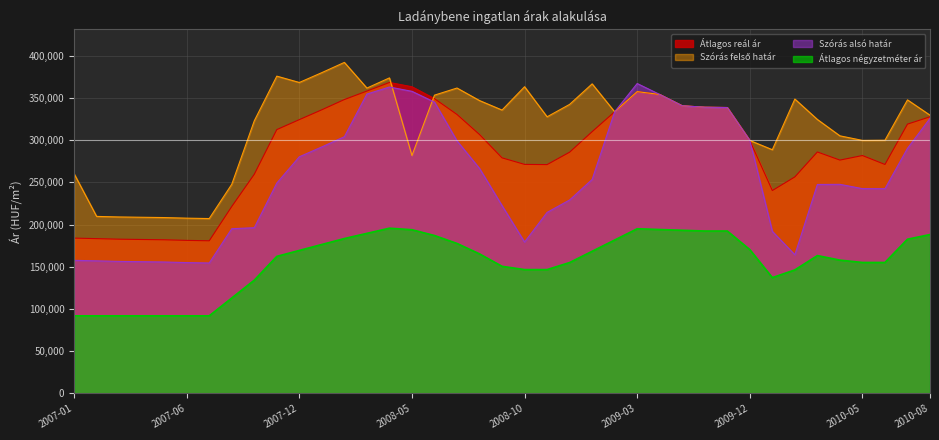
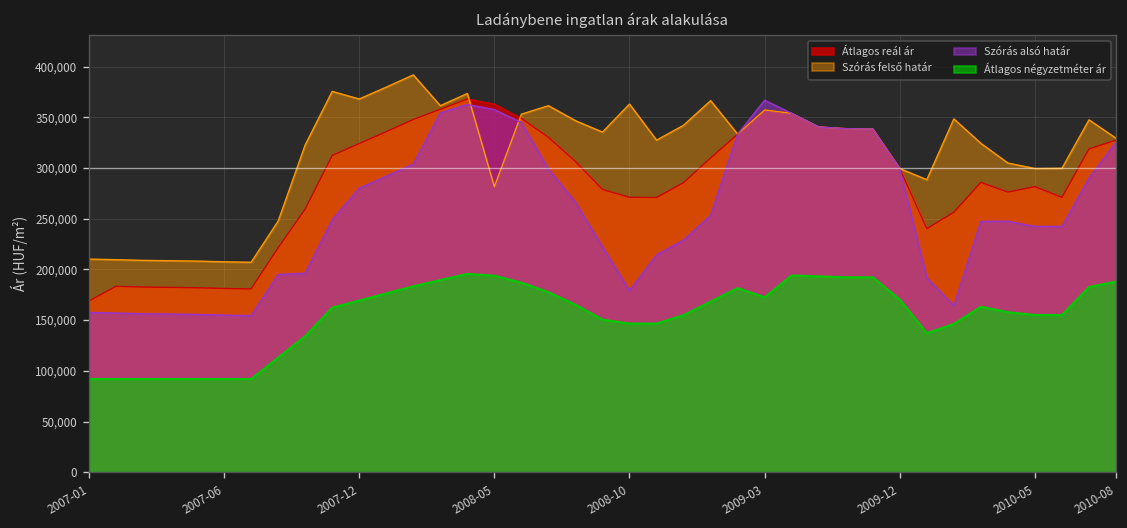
  {
    "Átlagos reál ár": {
-     "2007-01": "180,000",
+     "2007-01": "170,000",
      "2007-06": "180,000",
      "2007-12": "320,000",
      "2008-05": "360,000",
      "2008-10": "270,000",
      "2010-05": "280,000"
    },
    "Szórás felső határ": {
-     "2007-01": "260,000",
+     "2007-01": "210,000",
      "2007-06": "210,000",
      "2007-12": "370,000",
      "2008-05": "280,000",
      "2008-10": "360,000",
      "2010-05": "300,000"
    },
    "Szórás alsó határ": {
      "2007-01": "160,000",
      "2007-06": "150,000",
      "2007-12": "280,000",
      "2008-05": "360,000",
      "2008-10": "180,000",
      "2009-03": "370,000",
      "2010-05": "240,000"
    },
    "Átlagos négyzetméter ár": {
      "2007-01": "90,000",
      "2007-06": "90,000",
      "2007-12": "170,000",
      "2008-05": "190,000",
      "2008-10": "150,000",
-     "2009-03": "200,000",
+     "2009-03": "170,000",
      "2009-12": "170,000",
      "2010-05": "160,000",
      "2010-08": "190,000"
    }
  }
